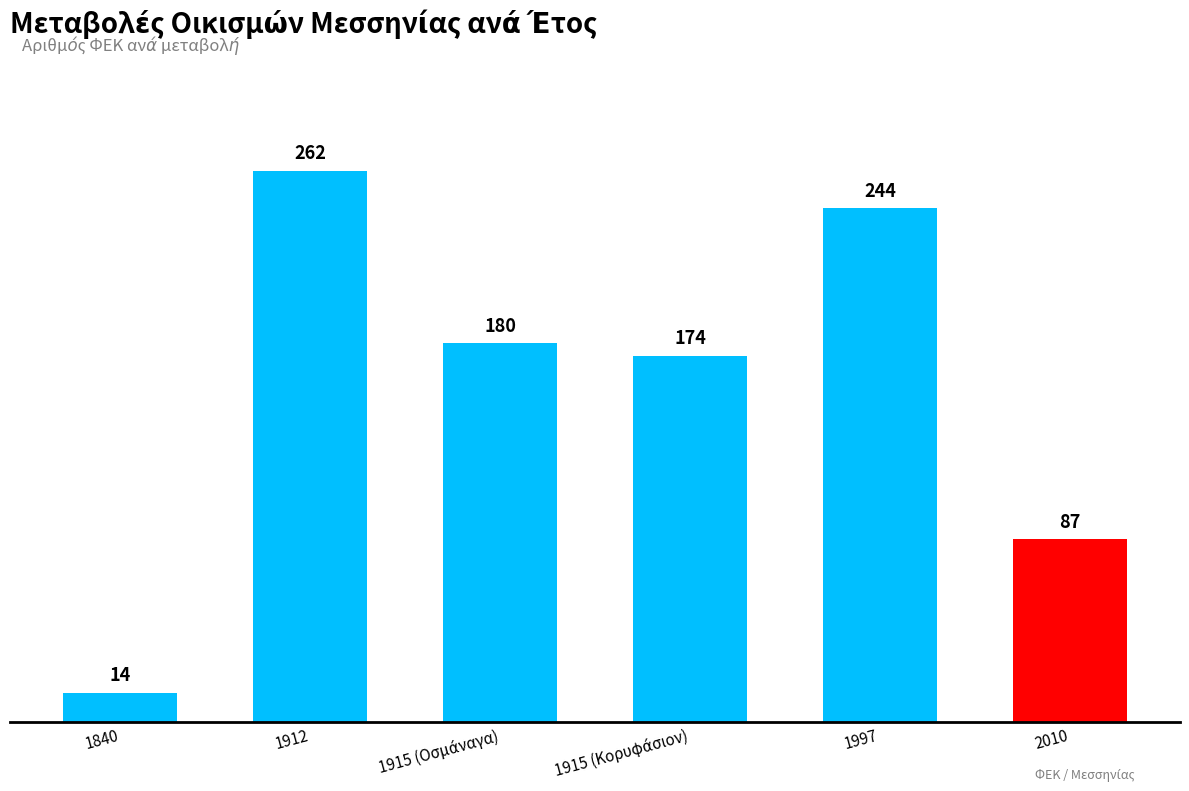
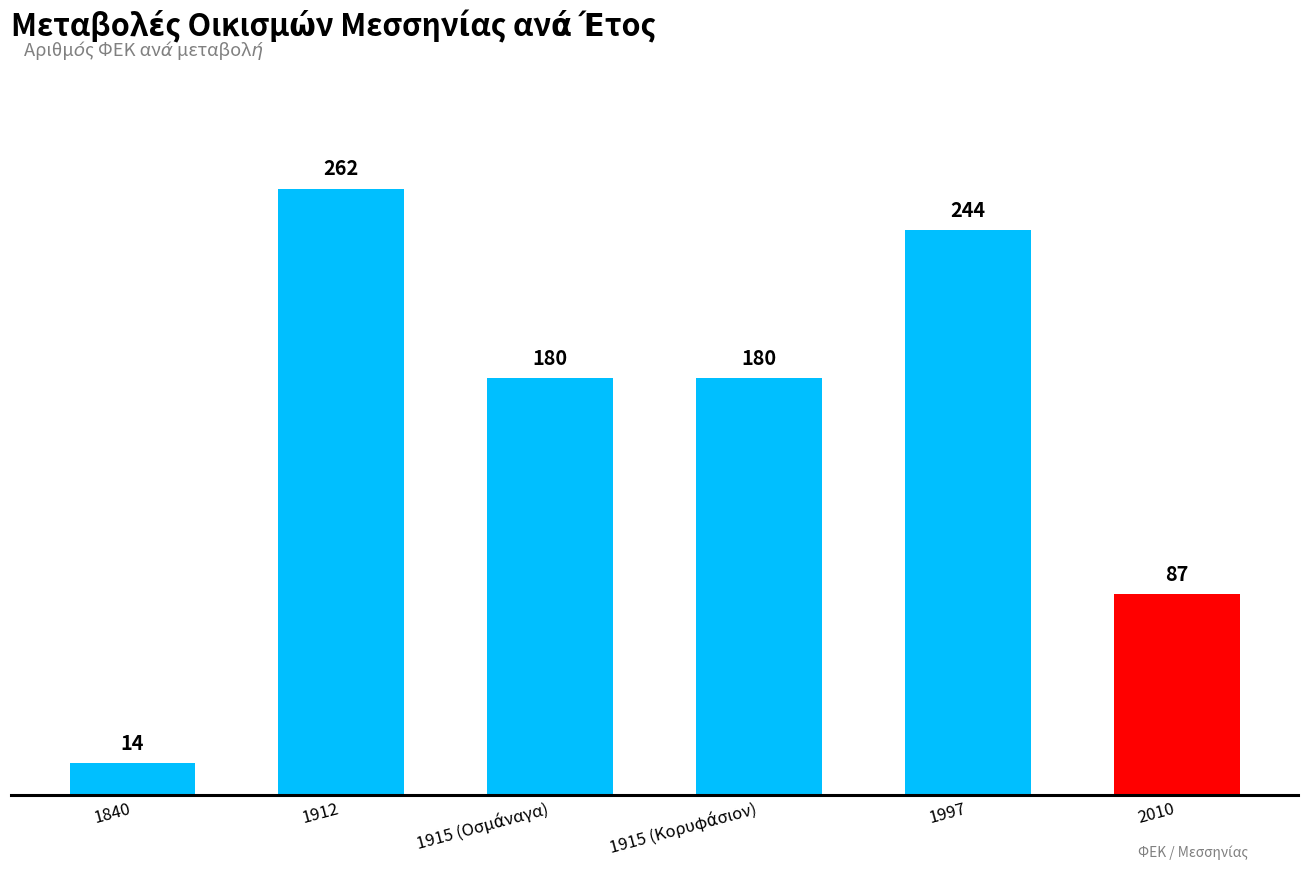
  {
    "1840": 14,
    "1912": 262,
    "1915 (Οσμάναγα)": 180,
-   "1915 (Κορυφάσιον)": 174,
+   "1915 (Κορυφάσιον)": 180,
    "1997": 244,
    "2010": 87
  }
